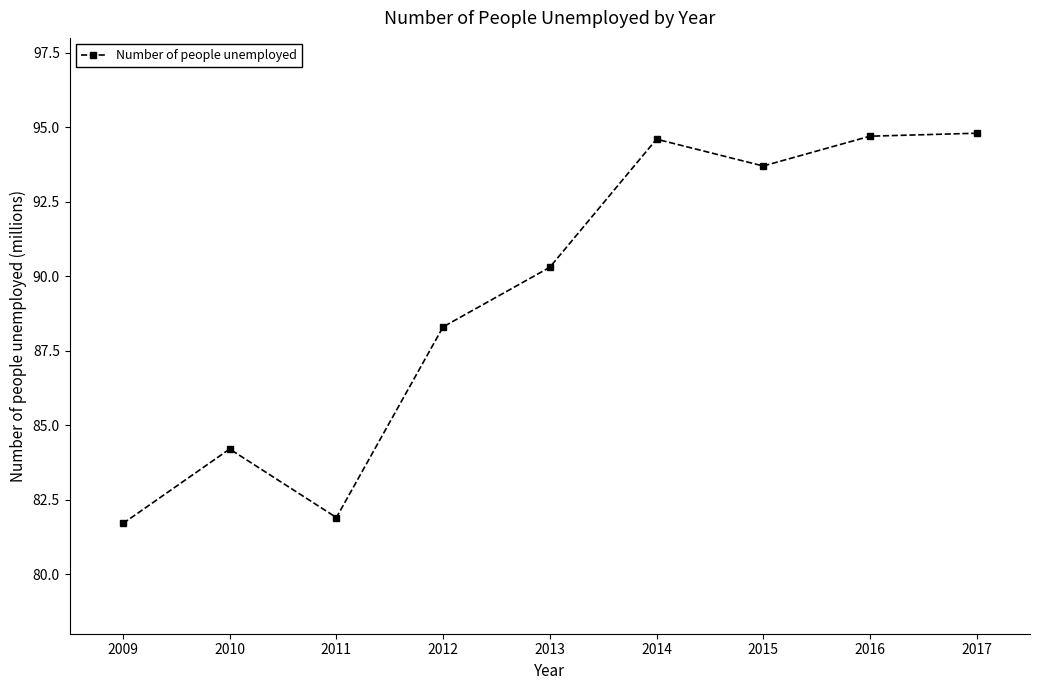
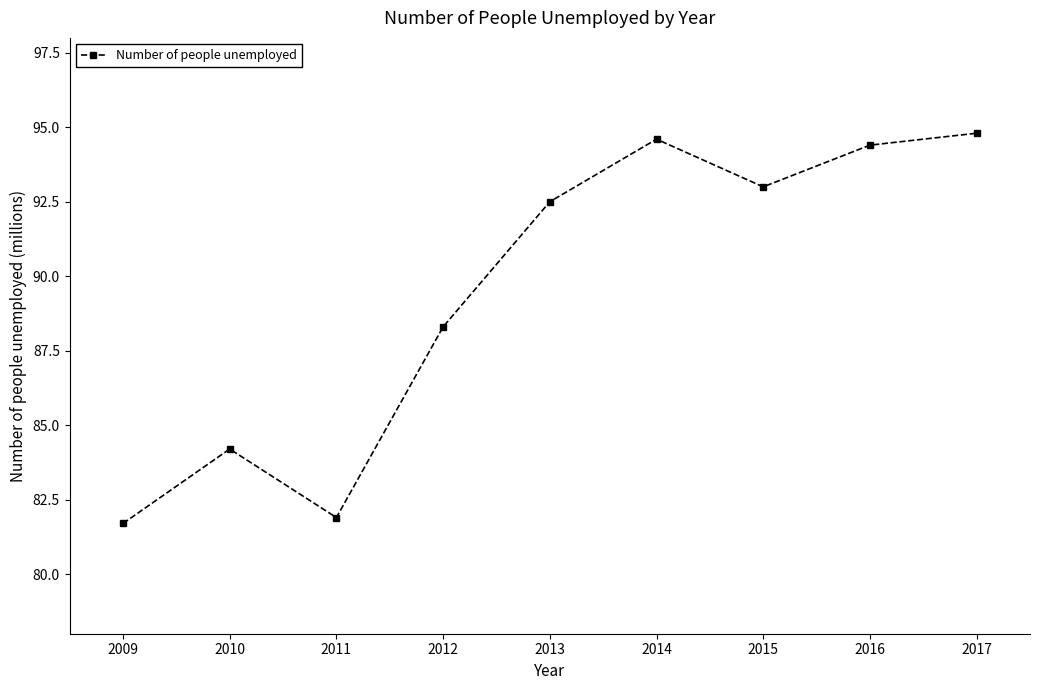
  {
    "2009": 81.7,
    "2010": 84.2,
    "2011": 81.9,
    "2012": 88.3,
-   "2013": 90.3,
+   "2013": 92.5,
    "2014": 94.6,
-   "2015": 93.7,
-   "2016": 94.7,
+   "2015": 93.0,
+   "2016": 94.4,
    "2017": 94.8
  }
